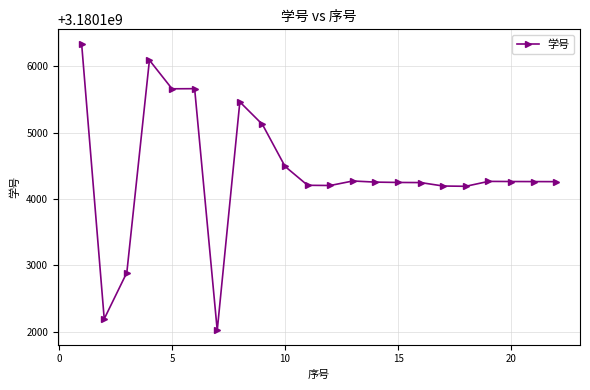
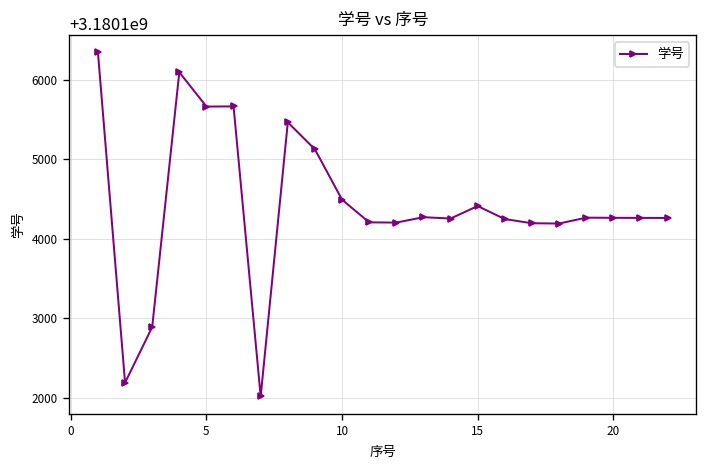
  {
    "5": 3180105700,
    "10": 3180104500,
-   "15": 3180104300,
+   "15": 3180104400,
    "20": 3180104300
  }
